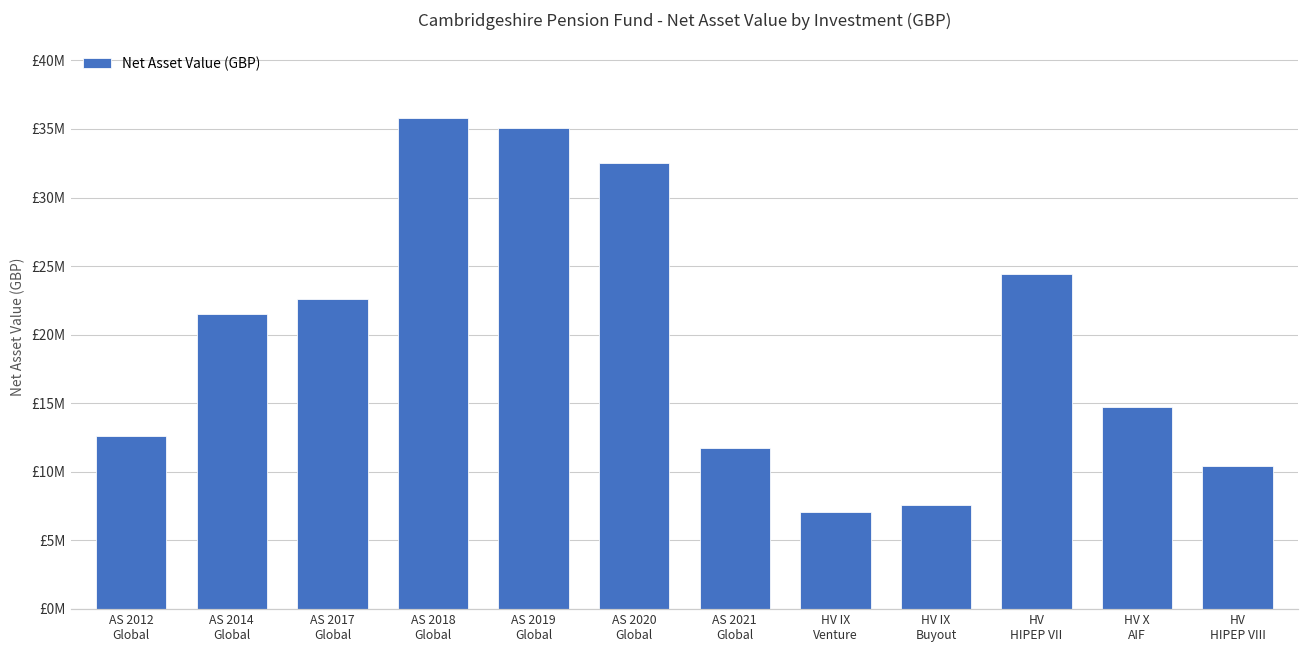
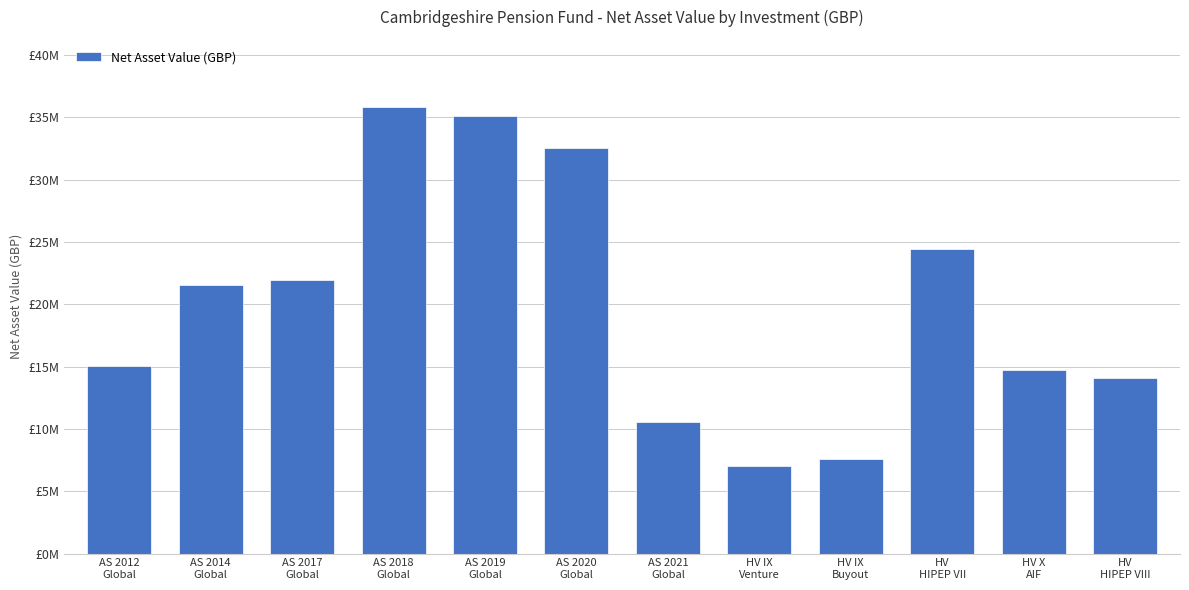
  {
-   "AS 2012 Global": "£12600000",
+   "AS 2012 Global": "£15000000",
    "AS 2014 Global": "£21500000",
-   "AS 2017 Global": "£22600000",
+   "AS 2017 Global": "£21900000",
    "AS 2018 Global": "£35800000",
    "AS 2019 Global": "£35100000",
    "AS 2020 Global": "£32500000",
-   "AS 2021 Global": "£11700000",
+   "AS 2021 Global": "£10600000",
    "HV IX Venture": "£7000000",
    "HV IX Buyout": "£7600000",
    "HV HIPEP VII": "£24400000",
    "HV X AIF": "£14700000",
-   "HV HIPEP VIII": "£10500000"
+   "HV HIPEP VIII": "£14100000"
  }
